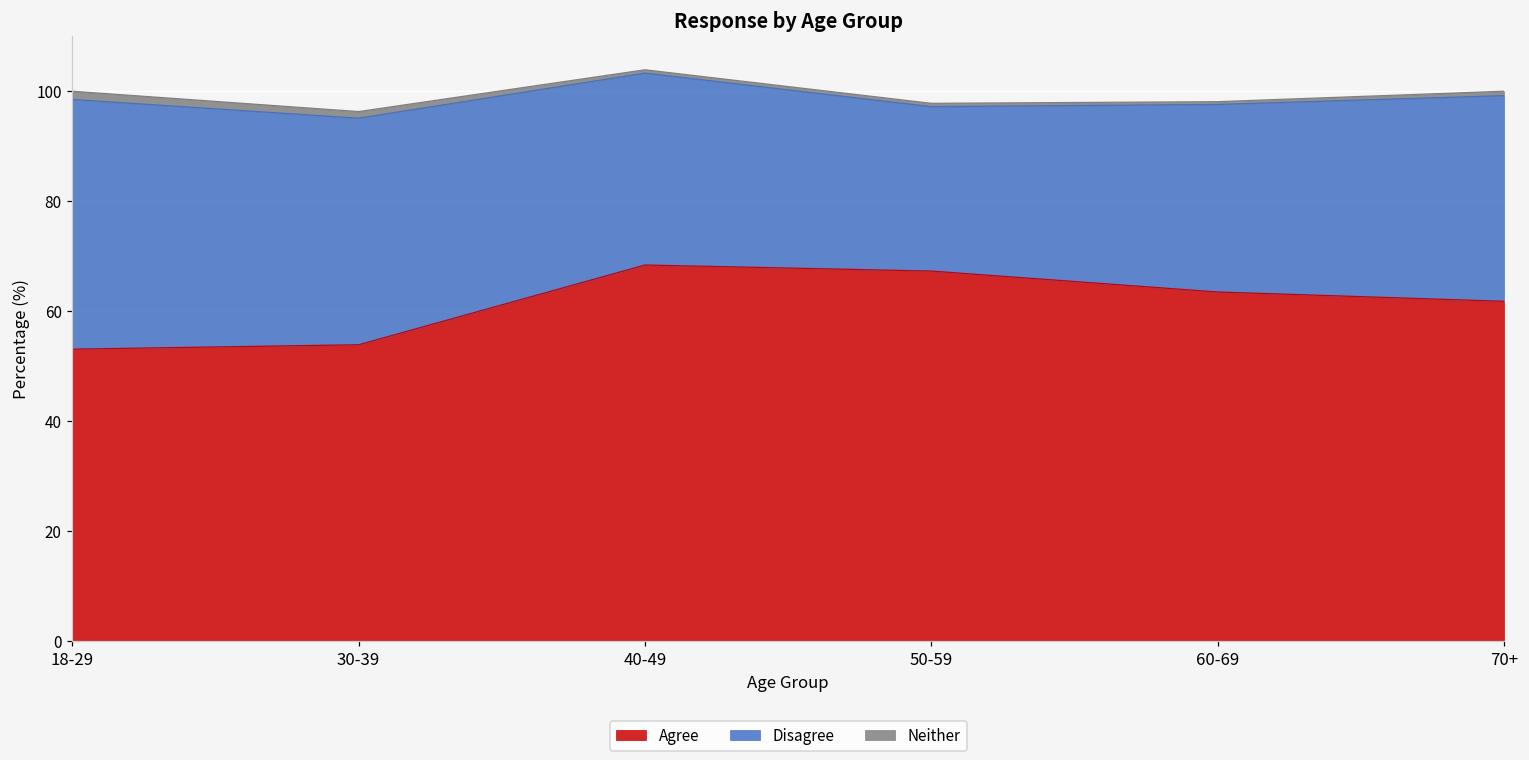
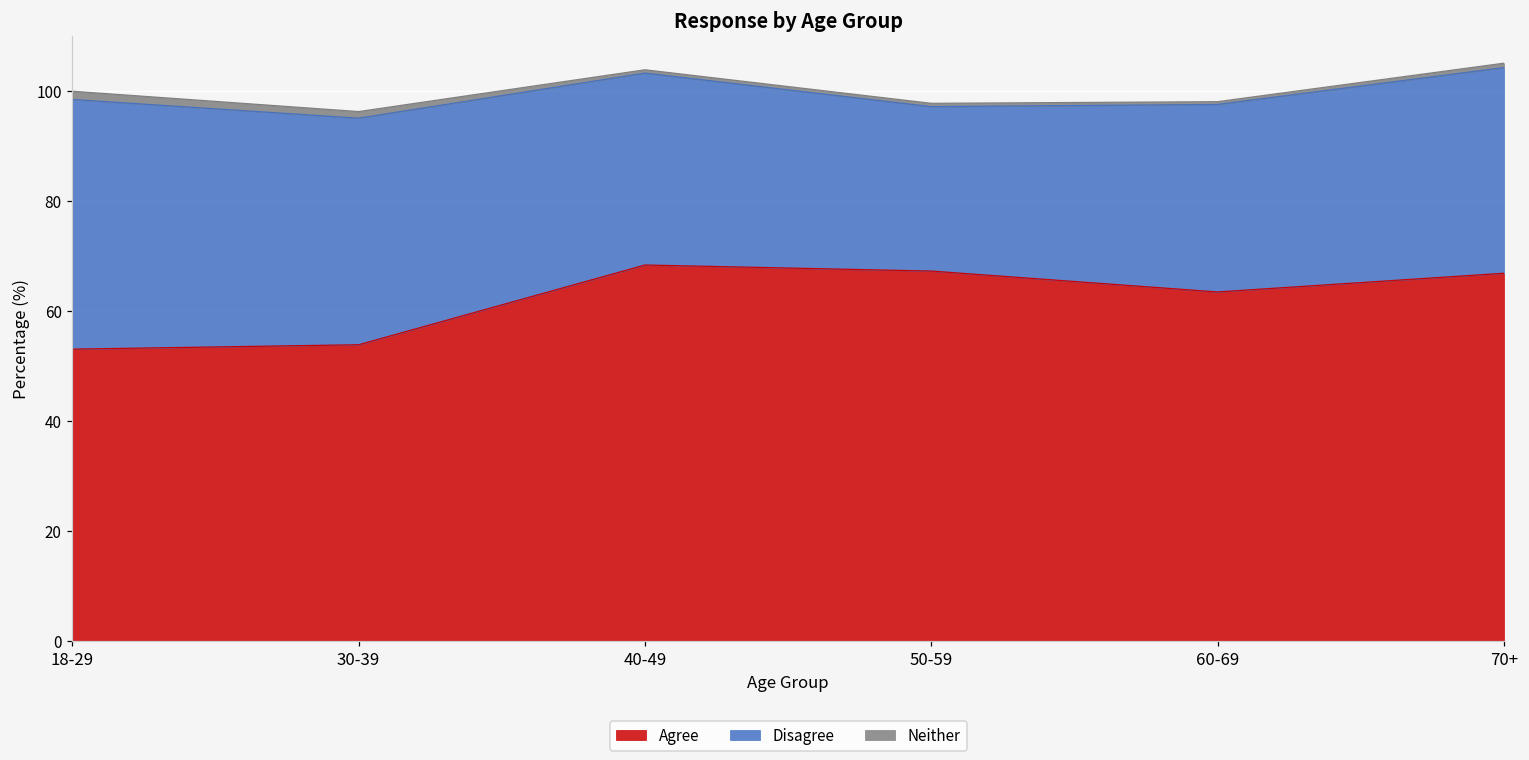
  {
    "Agree": {
      "18-29": 53,
      "30-39": 54,
      "40-49": 68,
      "50-59": 67,
      "60-69": 64,
-     "70+": 62
+     "70+": 67
    },
    "Disagree": {
      "18-29": 45,
      "30-39": 41,
      "40-49": 35,
      "50-59": 30,
      "70+": 37
    },
    "Neither": {
      "18-29": 2,
      "30-39": 1,
      "40-49": 1,
      "50-59": 1,
      "70+": 1
    }
  }
